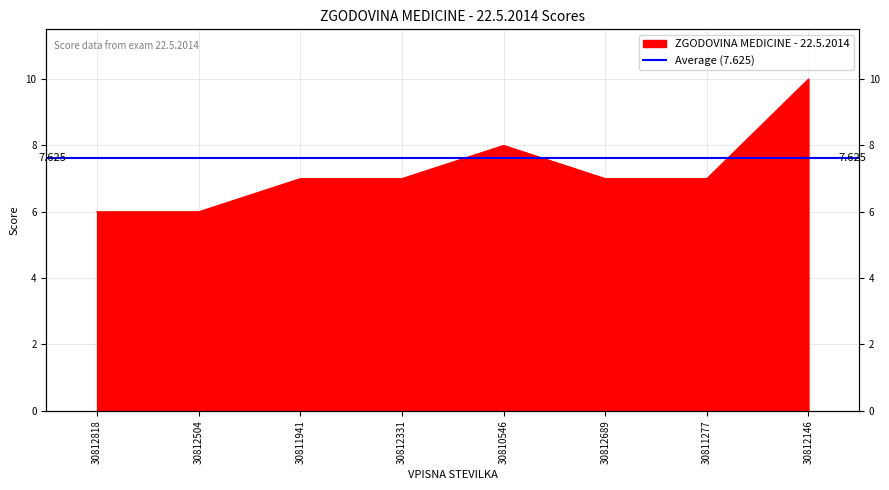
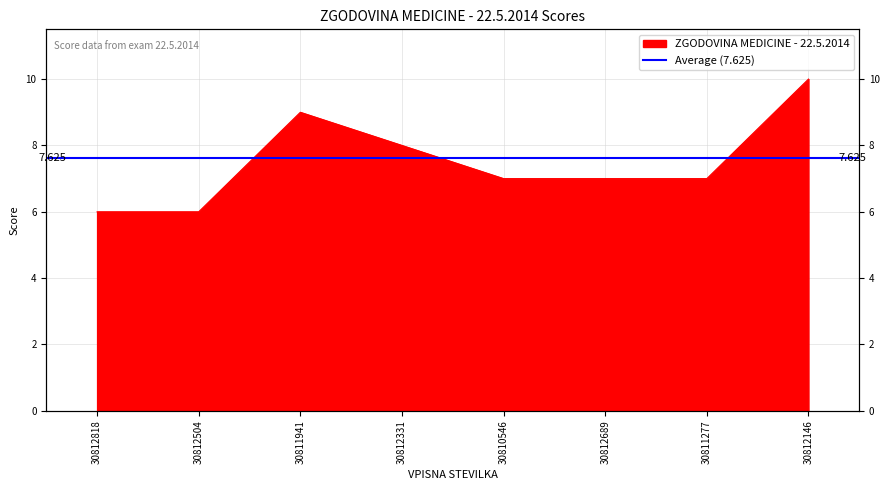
  {
    "30812818": 6,
    "30812504": 6,
-   "30811941": 7,
-   "30812331": 7,
-   "30810546": 8,
+   "30811941": 9,
+   "30812331": 8,
+   "30810546": 7,
    "30812689": 7,
    "30811277": 7,
    "30812146": 10
  }
